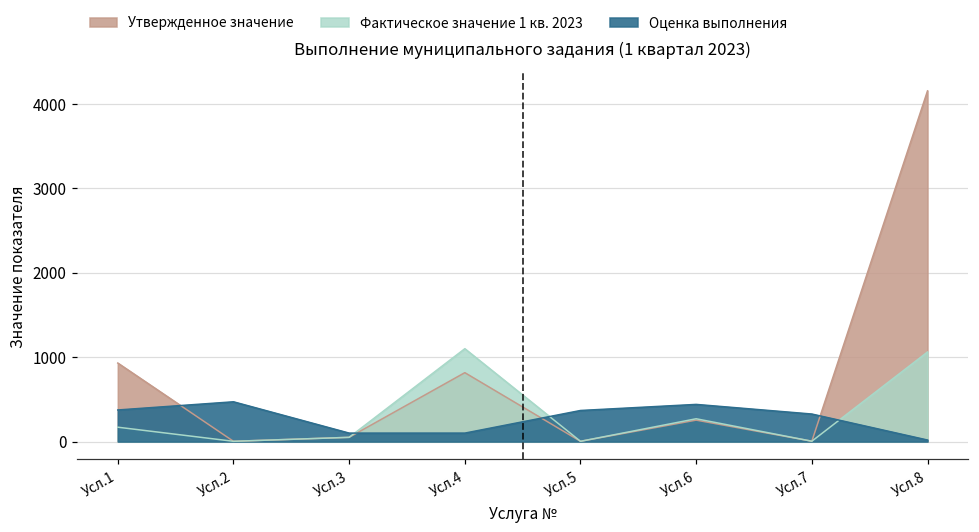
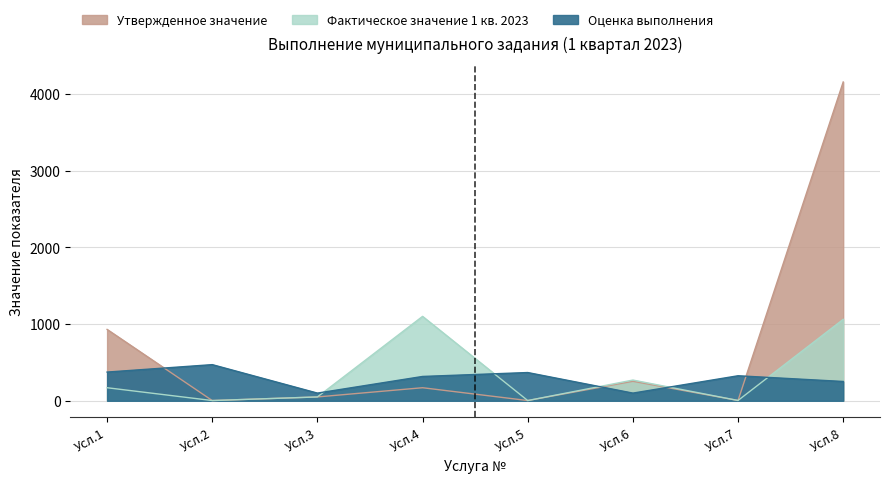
  {
    "Утвержденное значение": {
      "Усл.1": 900,
-     "Усл.4": 800,
+     "Усл.4": 200,
      "Усл.8": 4200
    },
    "Фактическое значение 1 кв. 2023": {
      "Усл.1": 200,
      "Усл.4": 1100,
      "Усл.8": 1100
    },
    "Оценка выполнения": {
      "Усл.1": 400,
      "Усл.2": 500,
      "Усл.3": 100,
-     "Усл.4": 100,
+     "Усл.4": 300,
      "Усл.5": 400,
-     "Усл.6": 400,
+     "Усл.6": 100,
      "Усл.7": 300,
-     "Усл.8": 0
+     "Усл.8": 300
    }
  }
